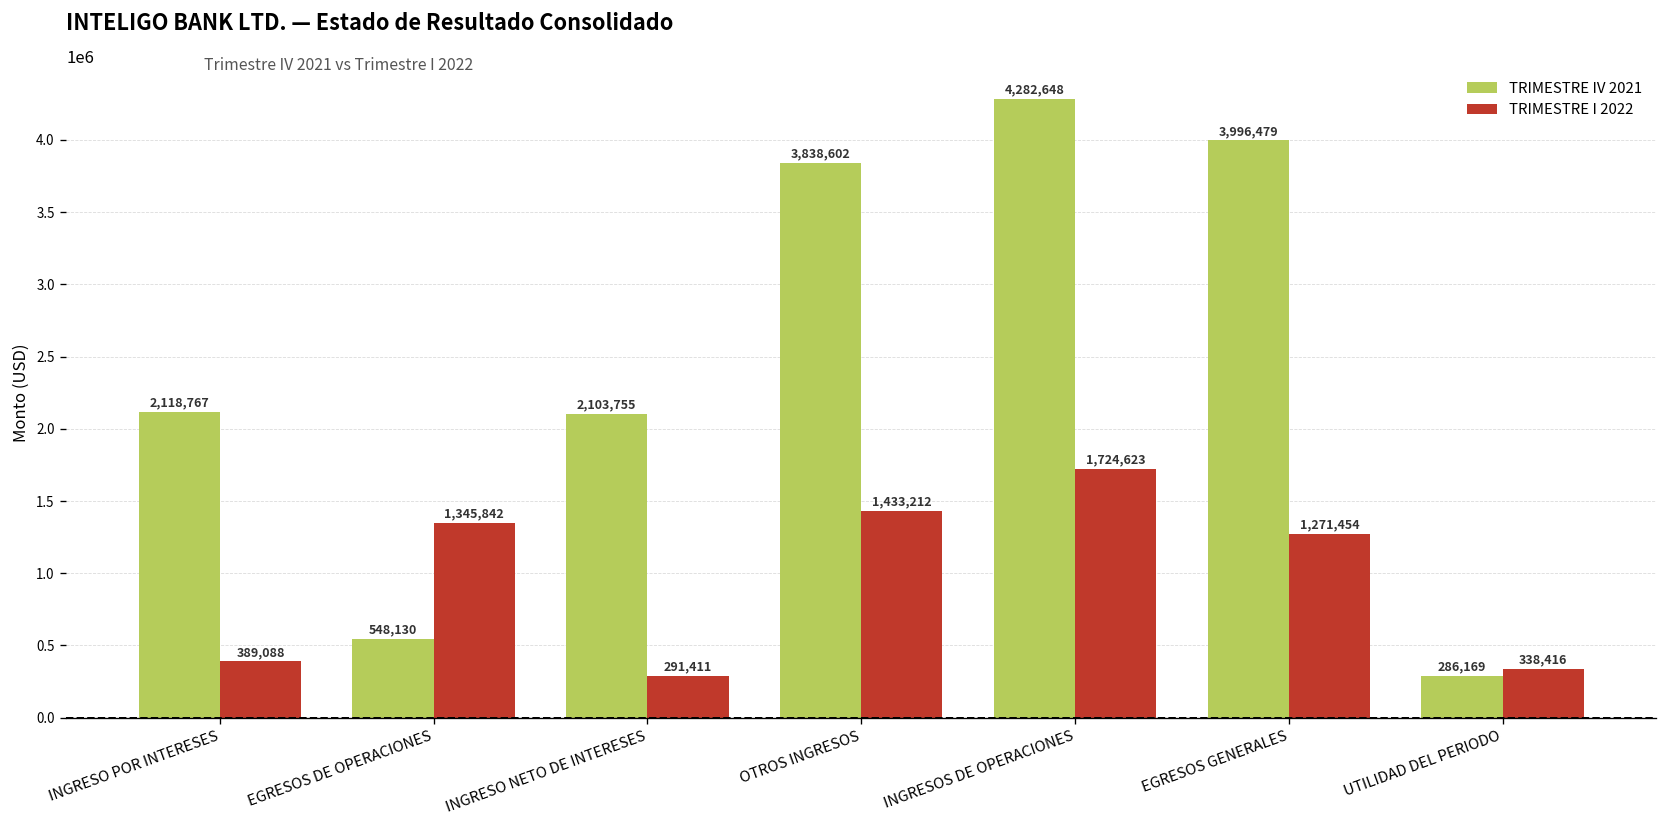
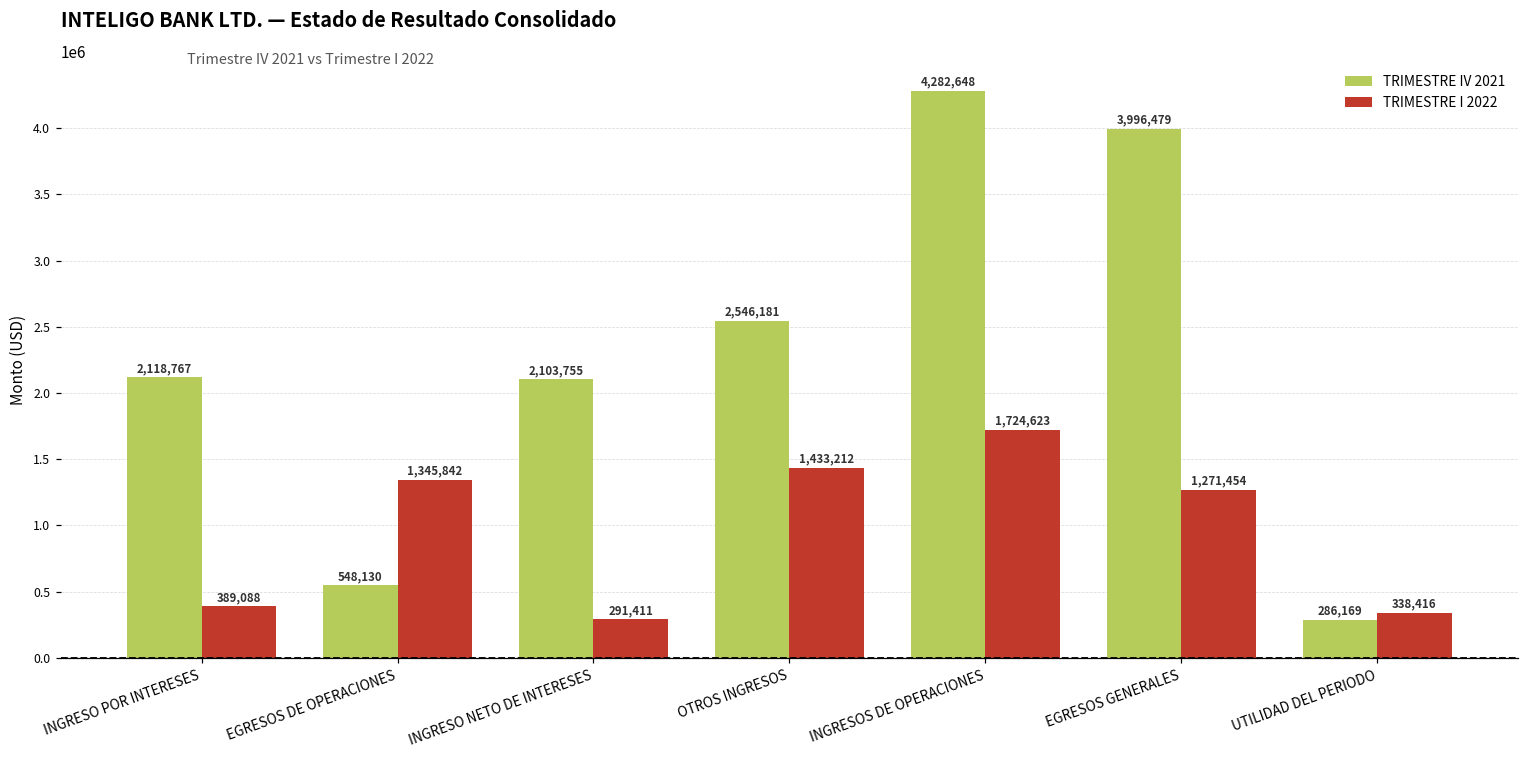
  {
    "TRIMESTRE IV 2021": {
      "INGRESO POR INTERESES": "2,118,767",
      "EGRESOS DE OPERACIONES": "548,130",
      "INGRESO NETO DE INTERESES": "2,103,755",
-     "OTROS INGRESOS": "3,838,602",
+     "OTROS INGRESOS": "2,546,181",
      "INGRESOS DE OPERACIONES": "4,282,648",
      "EGRESOS GENERALES": "3,996,479",
      "UTILIDAD DEL PERIODO": "286,169"
    },
    "TRIMESTRE I 2022": {
      "INGRESO POR INTERESES": "389,088",
      "EGRESOS DE OPERACIONES": "1,345,842",
      "INGRESO NETO DE INTERESES": "291,411",
      "OTROS INGRESOS": "1,433,212",
      "INGRESOS DE OPERACIONES": "1,724,623",
      "EGRESOS GENERALES": "1,271,454",
      "UTILIDAD DEL PERIODO": "338,416"
    }
  }
